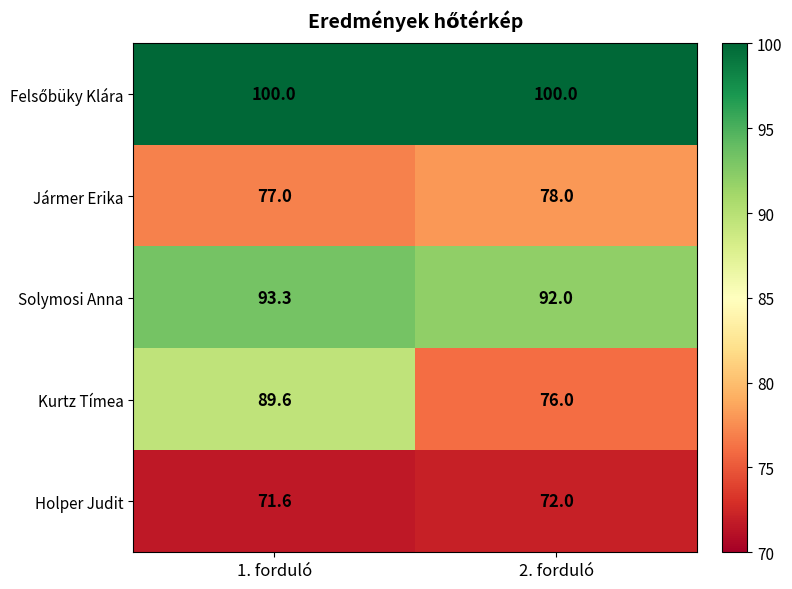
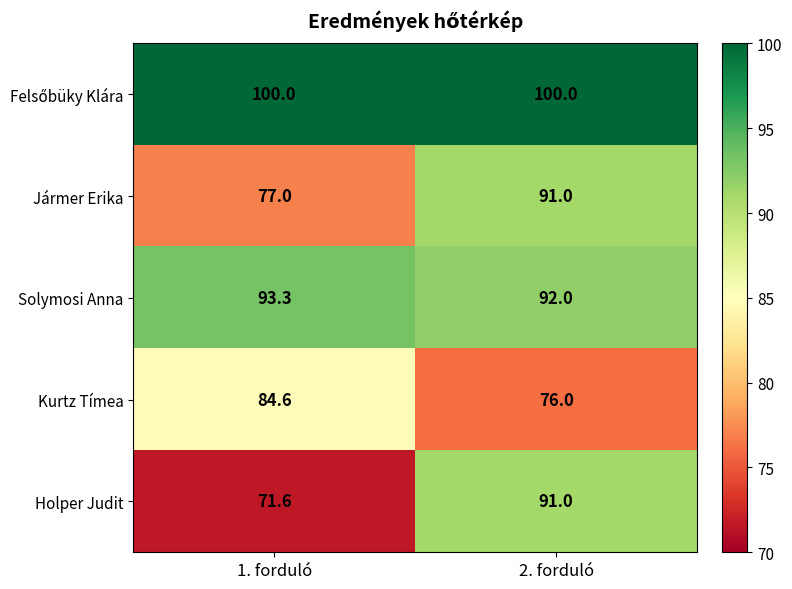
  {
    "Felsőbüky Klára": {
      "1. forduló": 100.0,
      "2. forduló": 100.0
    },
    "Jármer Erika": {
      "1. forduló": 77.0,
-     "2. forduló": 78.0
+     "2. forduló": 91.0
    },
    "Solymosi Anna": {
      "1. forduló": 93.3,
      "2. forduló": 92.0
    },
    "Kurtz Tímea": {
-     "1. forduló": 89.6,
+     "1. forduló": 84.6,
      "2. forduló": 76.0
    },
    "Holper Judit": {
      "1. forduló": 71.6,
-     "2. forduló": 72.0
+     "2. forduló": 91.0
    }
  }
